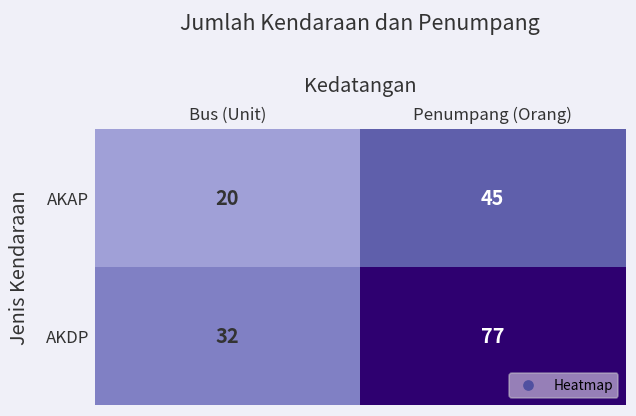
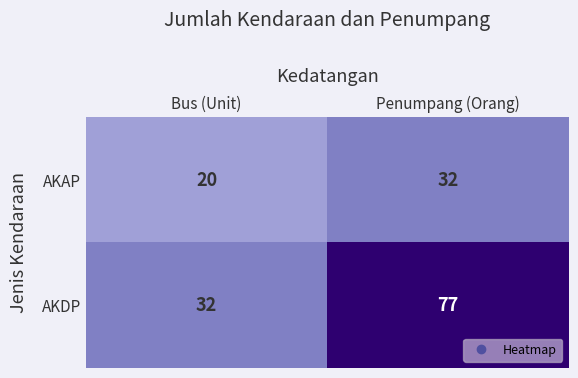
  {
    "AKAP": {
      "Bus (Unit)": 20,
-     "Penumpang (Orang)": 45
+     "Penumpang (Orang)": 32
    },
    "AKDP": {
      "Bus (Unit)": 32,
      "Penumpang (Orang)": 77
    }
  }
